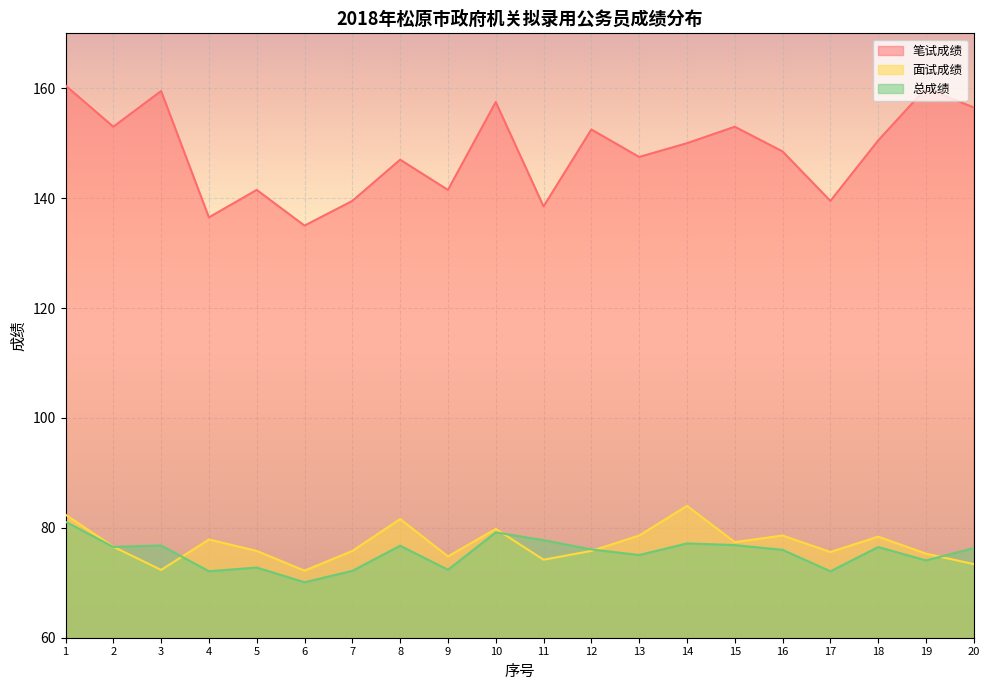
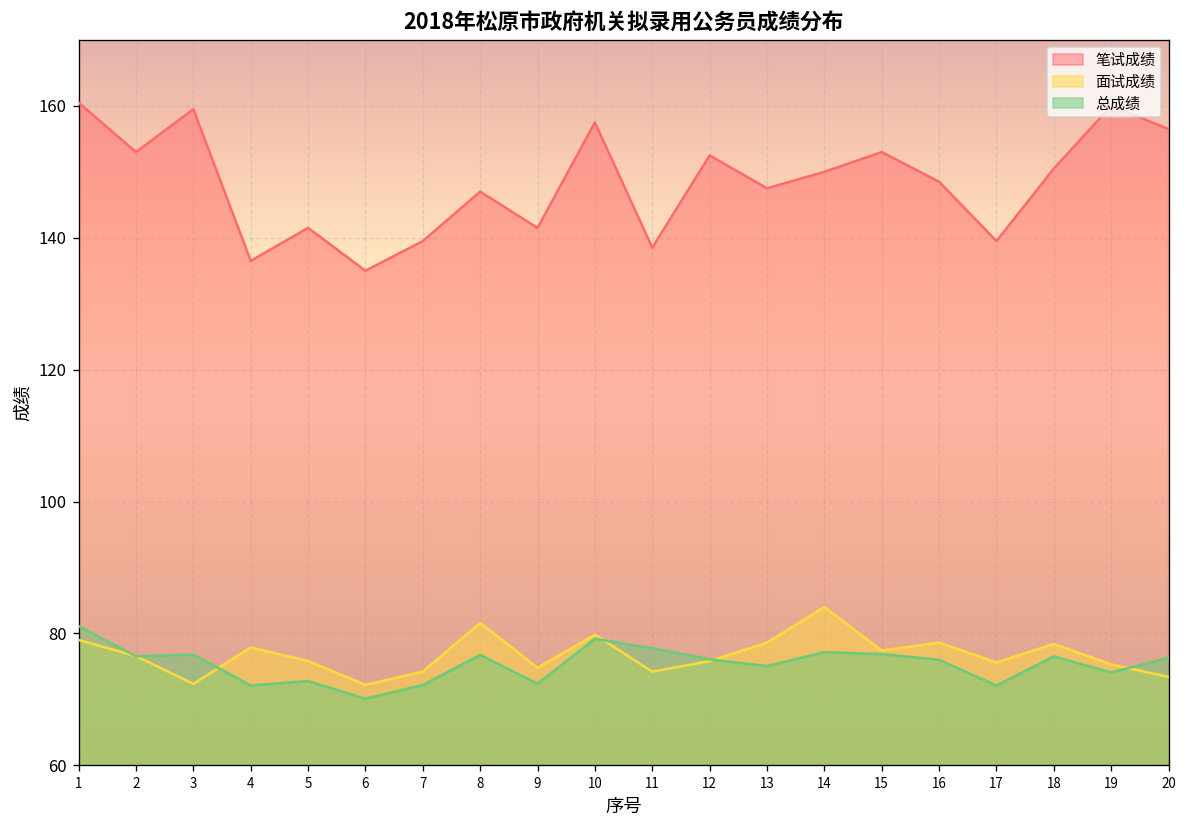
  {
    "笔试成绩": {
      "1": 161,
      "2": 153,
      "3": 160,
      "4": 137,
      "5": 142,
      "6": 135,
      "7": 140,
      "8": 147,
      "9": 142,
      "10": 158,
      "11": 139,
      "12": 153,
      "13": 148,
      "14": 150,
      "15": 153,
      "16": 149,
      "17": 140,
      "18": 151,
      "20": 157
    },
    "面试成绩": {
-     "1": 82,
+     "1": 79,
      "3": 72,
      "4": 78,
      "5": 76,
      "6": 72,
-     "7": 76,
+     "7": 74,
      "8": 82,
      "9": 75,
      "10": 80,
      "11": 74,
      "13": 79,
      "14": 84,
      "15": 77,
      "16": 79,
      "17": 76,
      "18": 78,
      "19": 75,
      "20": 73
    },
    "总成绩": {
      "1": 81,
      "3": 77,
      "4": 72,
      "5": 73,
      "6": 70,
      "7": 72,
      "8": 77,
      "9": 72,
      "10": 79,
      "11": 78,
      "13": 75,
      "14": 77,
      "15": 77,
      "16": 76,
      "17": 72,
      "18": 77,
      "19": 74,
      "20": 76
    }
  }
